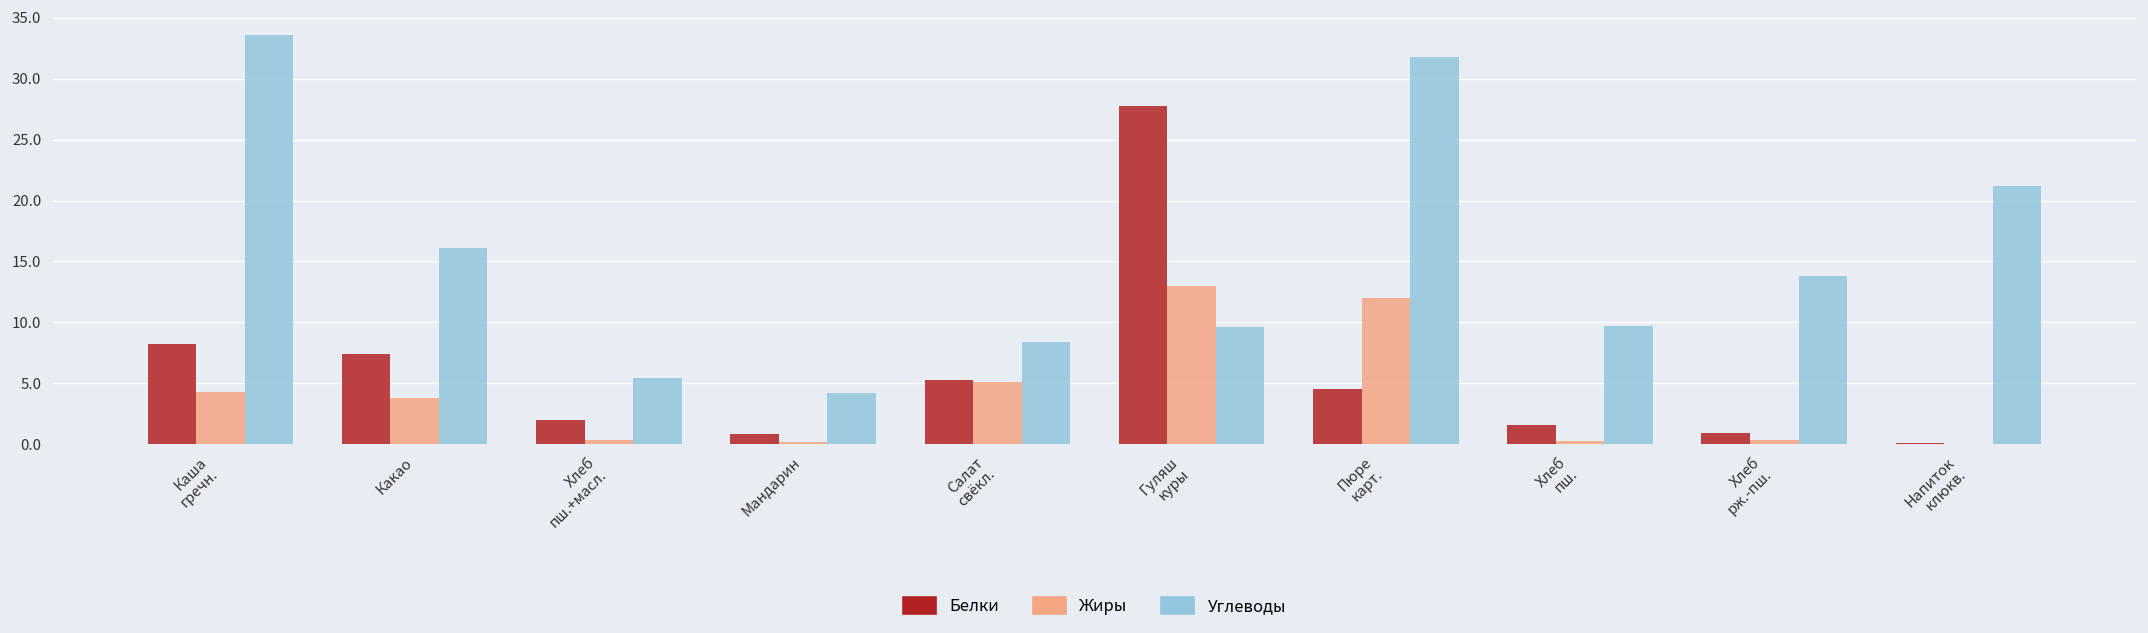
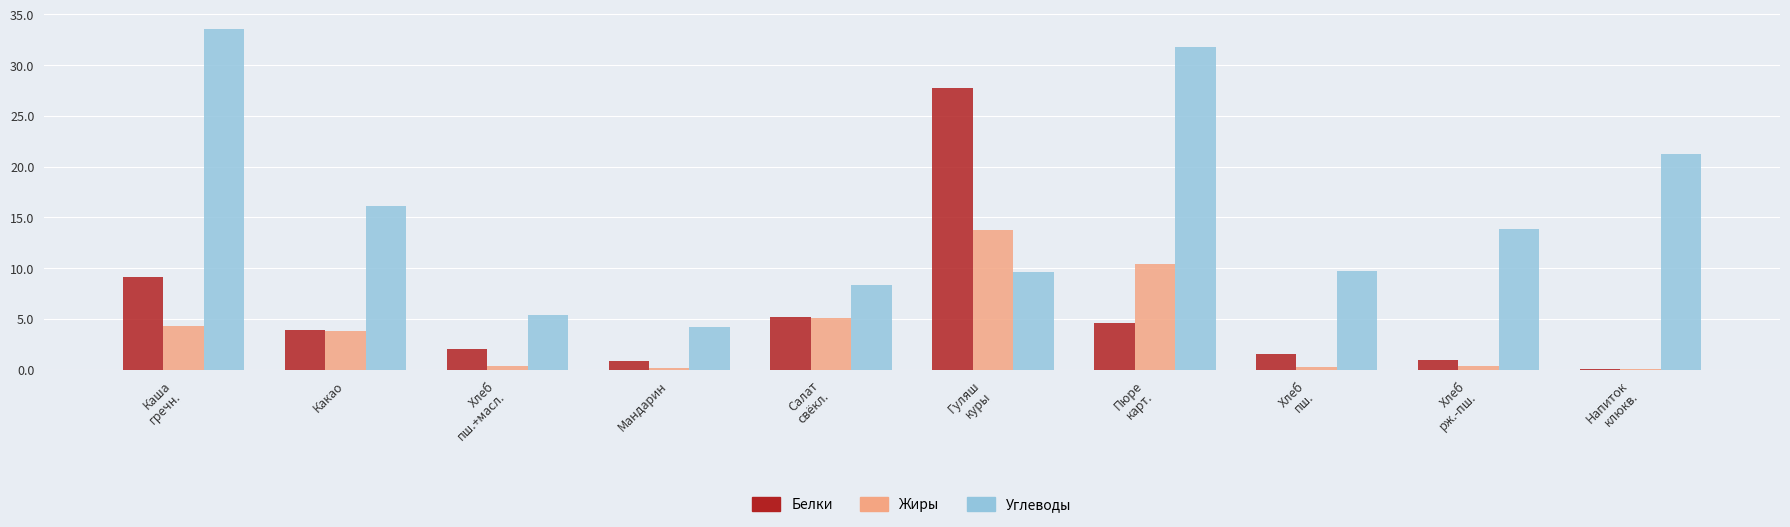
  {
    "Белки": {
-     "Каша гречн.": 8.2,
-     "Какао": 7.4,
+     "Каша гречн.": 9.2,
+     "Какао": 3.9,
      "Хлеб пш.+масл.": 2.0,
      "Мандарин": 0.8,
      "Салат свёкл.": 5.2,
      "Гуляш куры": 27.8,
      "Пюре карт.": 4.6,
      "Хлеб пш.": 1.6,
      "Хлеб рж.-пш.": 0.9
    },
    "Жиры": {
      "Каша гречн.": 4.3,
      "Какао": 3.8,
      "Хлеб пш.+масл.": 0.3,
      "Салат свёкл.": 5.1,
-     "Гуляш куры": 13.0,
-     "Пюре карт.": 12.0,
+     "Гуляш куры": 13.8,
+     "Пюре карт.": 10.4,
      "Хлеб рж.-пш.": 0.3
    },
    "Углеводы": {
      "Каша гречн.": 33.6,
      "Какао": 16.1,
      "Хлеб пш.+масл.": 5.4,
      "Мандарин": 4.2,
      "Салат свёкл.": 8.4,
      "Гуляш куры": 9.6,
      "Пюре карт.": 31.8,
      "Хлеб пш.": 9.7,
      "Хлеб рж.-пш.": 13.8,
      "Напиток клюкв.": 21.2
    }
  }
